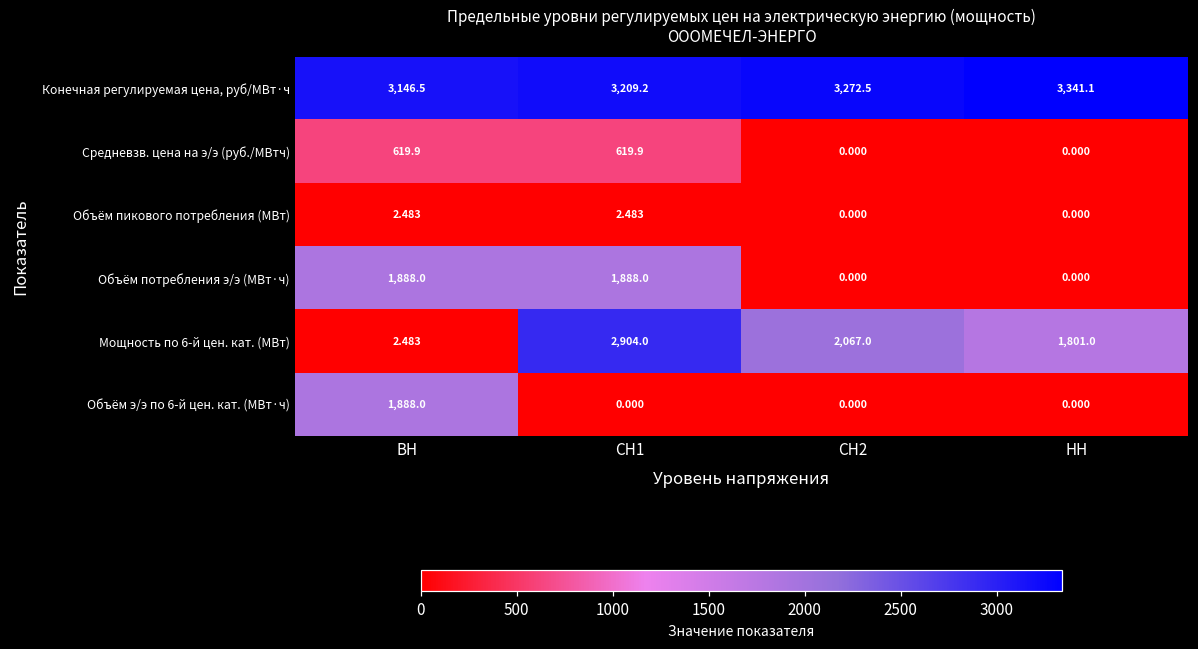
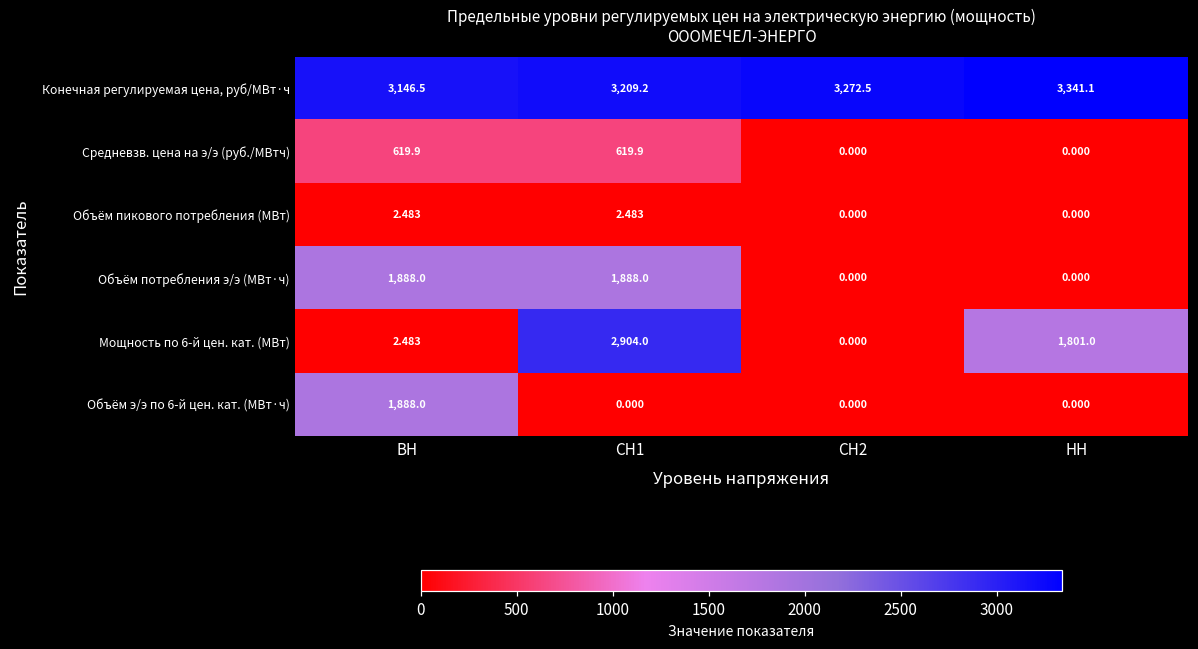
  {
    "Конечная регулируемая цена, руб/МВт·ч": {
      "ВН": "3,146.5",
      "СН1": "3,209.2",
      "СН2": "3,272.5",
      "НН": "3,341.1"
    },
    "Средневзв. цена на э/э (руб./МВтч)": {
      "ВН": "619.9",
      "СН1": "619.9",
      "СН2": "0.000",
      "НН": "0.000"
    },
    "Объём пикового потребления (МВт)": {
      "ВН": "2.483",
      "СН1": "2.483",
      "СН2": "0.000",
      "НН": "0.000"
    },
    "Объём потребления э/э (МВт·ч)": {
      "ВН": "1,888.0",
      "СН1": "1,888.0",
      "СН2": "0.000",
      "НН": "0.000"
    },
    "Мощность по 6-й цен. кат. (МВт)": {
      "ВН": "2.483",
      "СН1": "2,904.0",
-     "СН2": "2,067.0",
+     "СН2": "0.000",
      "НН": "1,801.0"
    },
    "Объём э/э по 6-й цен. кат. (МВт·ч)": {
      "ВН": "1,888.0",
      "СН1": "0.000",
      "СН2": "0.000",
      "НН": "0.000"
    }
  }
